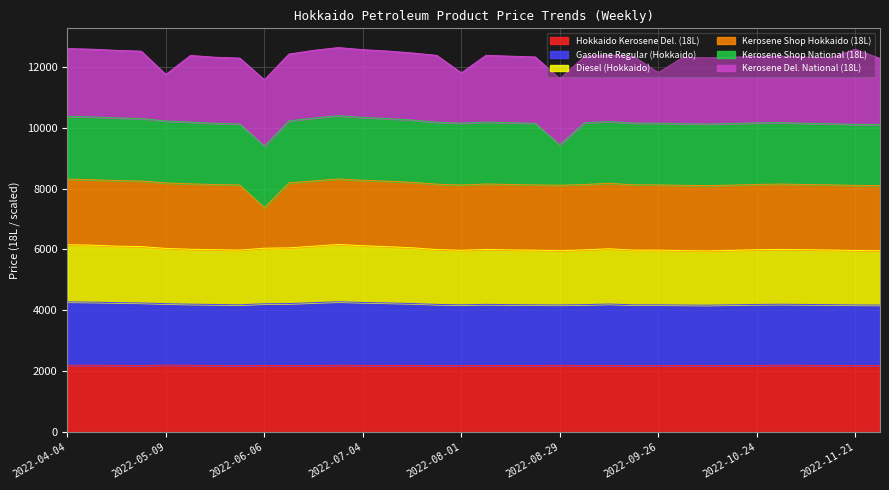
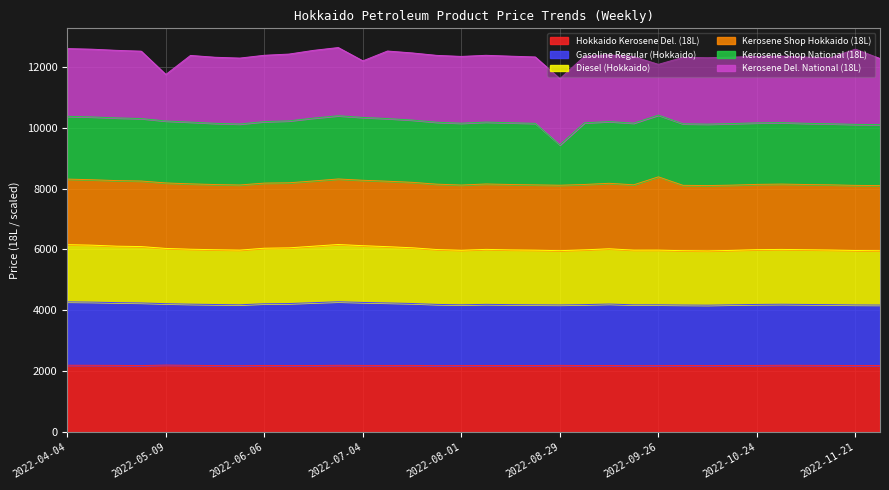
  {
    "Hokkaido Kerosene Del. (18L)": {
      "2022-04-04": 2200,
      "2022-05-09": 2200,
      "2022-06-06": 2200,
      "2022-07-04": 2200,
      "2022-08-01": 2200,
      "2022-08-29": 2200,
      "2022-09-26": 2200,
      "2022-10-24": 2200,
      "2022-11-21": 2200
    },
    "Gasoline Regular (Hokkaido)": {
      "2022-04-04": 2100,
      "2022-05-09": 2000,
      "2022-06-06": 2000,
      "2022-07-04": 2100,
      "2022-08-01": 2000,
      "2022-08-29": 2000,
      "2022-09-26": 2000,
      "2022-10-24": 2000,
      "2022-11-21": 2000
    },
    "Diesel (Hokkaido)": {
      "2022-04-04": 1900,
      "2022-05-09": 1800,
      "2022-06-06": 1800,
      "2022-07-04": 1900,
      "2022-08-01": 1800,
      "2022-08-29": 1800,
      "2022-09-26": 1800,
      "2022-10-24": 1800,
      "2022-11-21": 1800
    },
    "Kerosene Shop Hokkaido (18L)": {
      "2022-04-04": 2200,
      "2022-05-09": 2100,
-     "2022-06-06": 1300,
+     "2022-06-06": 2100,
      "2022-07-04": 2100,
      "2022-08-01": 2100,
      "2022-08-29": 2100,
-     "2022-09-26": 2100,
+     "2022-09-26": 2400,
      "2022-10-24": 2100,
      "2022-11-21": 2100
    },
    "Kerosene Shop National (18L)": {
      "2022-04-04": 2100,
      "2022-05-09": 2000,
      "2022-06-06": 2000,
      "2022-07-04": 2100,
      "2022-08-01": 2000,
      "2022-08-29": 1300,
      "2022-09-26": 2000,
      "2022-10-24": 2000,
      "2022-11-21": 2000
    },
    "Kerosene Del. National (18L)": {
      "2022-04-04": 2200,
      "2022-05-09": 1500,
      "2022-06-06": 2200,
-     "2022-07-04": 2200,
-     "2022-08-01": 1700,
+     "2022-07-04": 1900,
+     "2022-08-01": 2200,
      "2022-08-29": 2200
    }
  }
